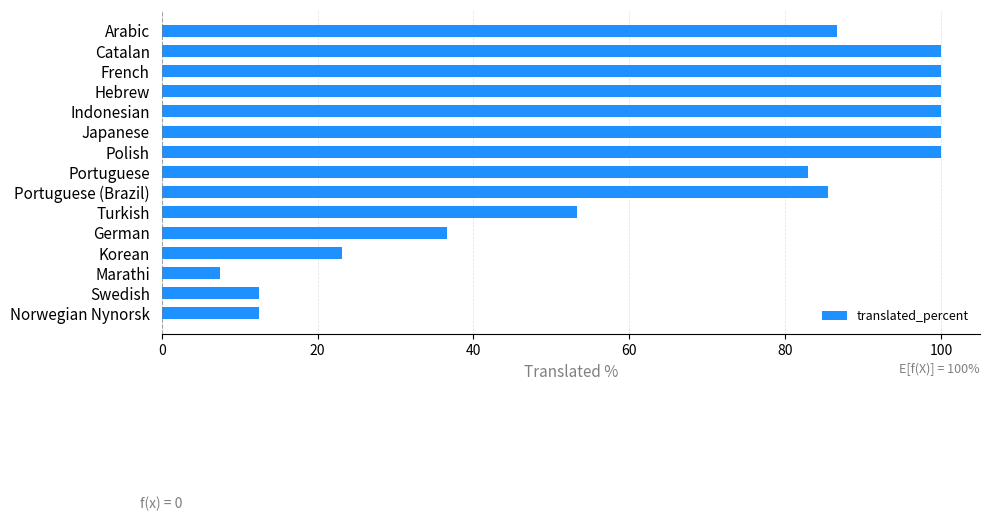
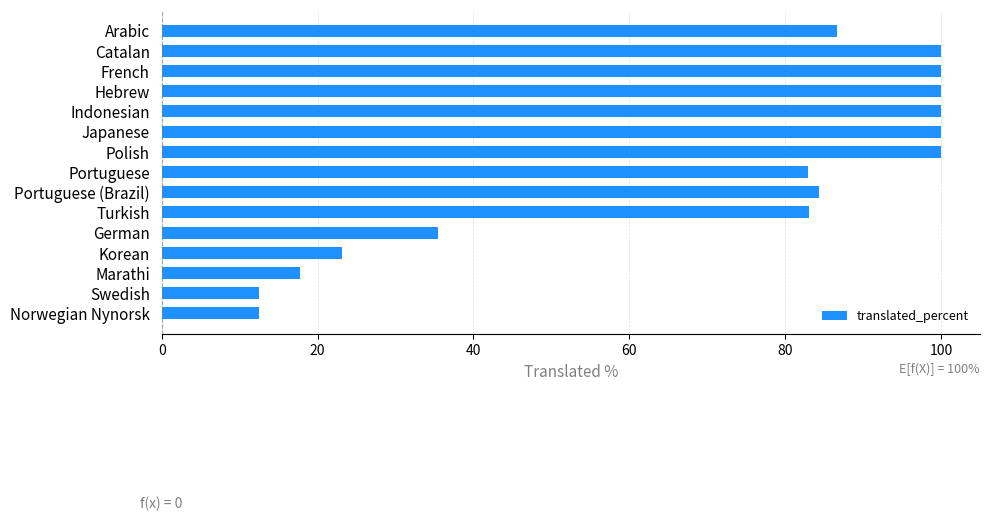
  {
    "Arabic": 87,
    "Catalan": 100,
    "French": 100,
    "Hebrew": 100,
    "Indonesian": 100,
    "Japanese": 100,
    "Polish": 100,
    "Portuguese": 83,
-   "Portuguese (Brazil)": 86,
-   "Turkish": 53,
-   "German": 37,
+   "Portuguese (Brazil)": 84,
+   "Turkish": 83,
+   "German": 36,
    "Korean": 23,
-   "Marathi": 8,
+   "Marathi": 18,
    "Swedish": 13,
    "Norwegian Nynorsk": 13
  }
